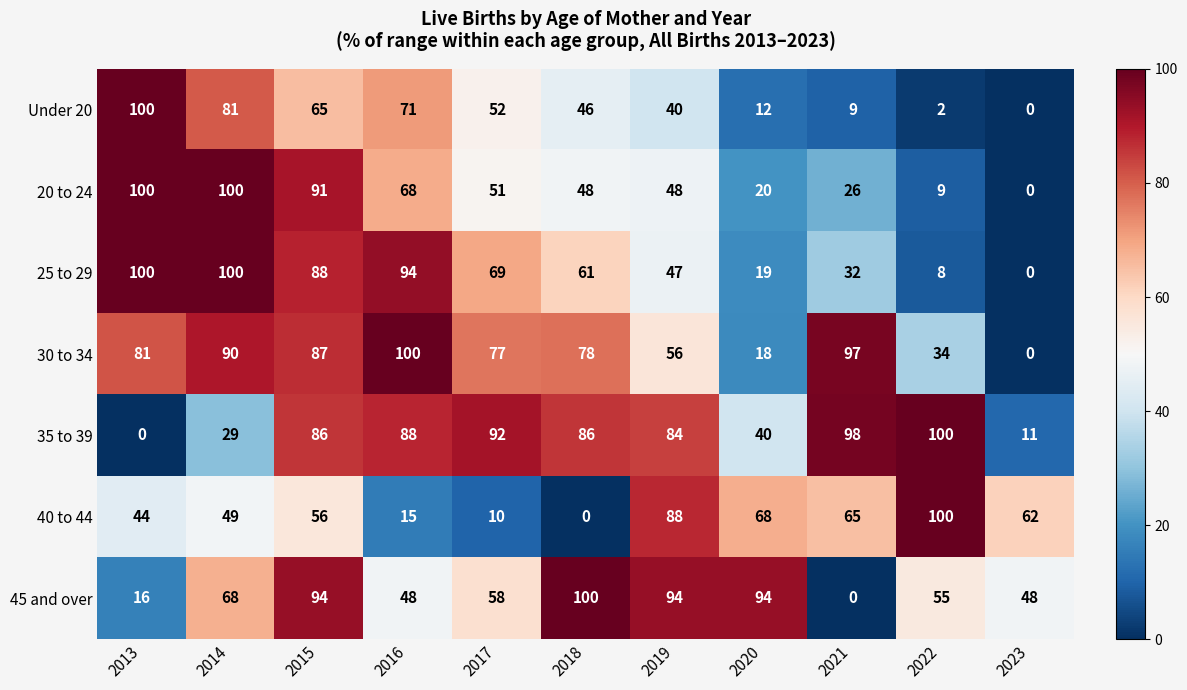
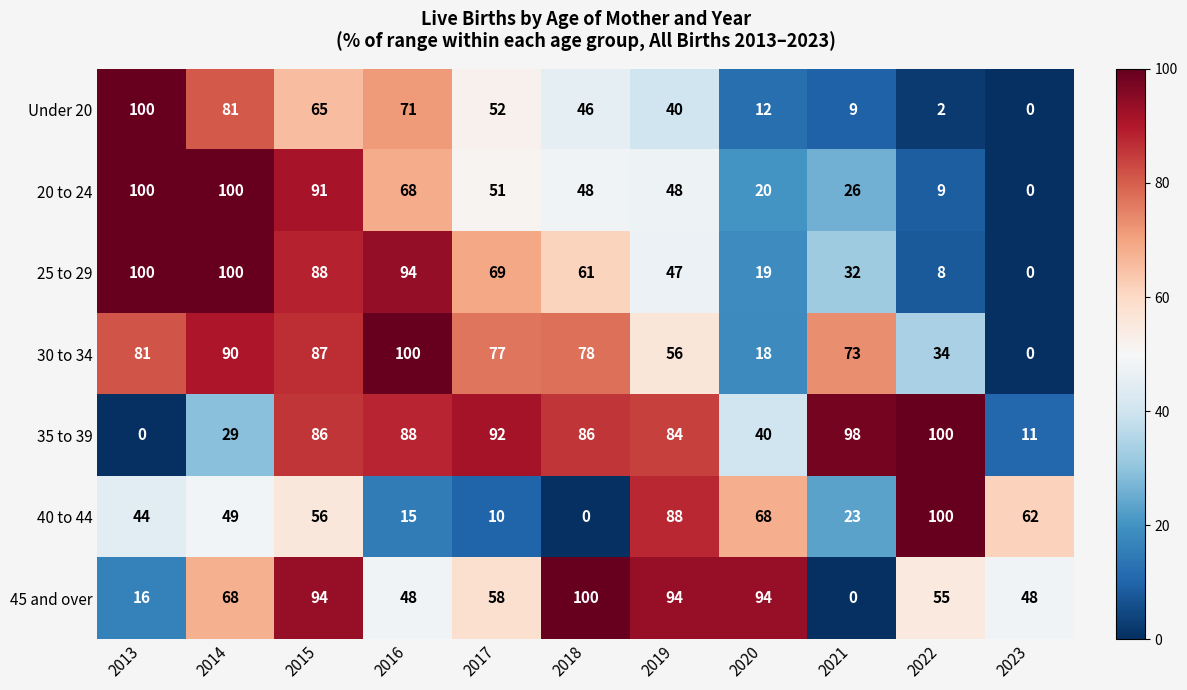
  {
    "Under 20": {
      "2013": 100,
      "2014": 81,
      "2015": 65,
      "2016": 71,
      "2017": 52,
      "2018": 46,
      "2019": 40,
      "2020": 12,
      "2021": 9,
      "2022": 2,
      "2023": 0
    },
    "20 to 24": {
      "2013": 100,
      "2014": 100,
      "2015": 91,
      "2016": 68,
      "2017": 51,
      "2018": 48,
      "2019": 48,
      "2020": 20,
      "2021": 26,
      "2022": 9,
      "2023": 0
    },
    "25 to 29": {
      "2013": 100,
      "2014": 100,
      "2015": 88,
      "2016": 94,
      "2017": 69,
      "2018": 61,
      "2019": 47,
      "2020": 19,
      "2021": 32,
      "2022": 8,
      "2023": 0
    },
    "30 to 34": {
      "2013": 81,
      "2014": 90,
      "2015": 87,
      "2016": 100,
      "2017": 77,
      "2018": 78,
      "2019": 56,
      "2020": 18,
-     "2021": 97,
+     "2021": 73,
      "2022": 34,
      "2023": 0
    },
    "35 to 39": {
      "2013": 0,
      "2014": 29,
      "2015": 86,
      "2016": 88,
      "2017": 92,
      "2018": 86,
      "2019": 84,
      "2020": 40,
      "2021": 98,
      "2022": 100,
      "2023": 11
    },
    "40 to 44": {
      "2013": 44,
      "2014": 49,
      "2015": 56,
      "2016": 15,
      "2017": 10,
      "2018": 0,
      "2019": 88,
      "2020": 68,
-     "2021": 65,
+     "2021": 23,
      "2022": 100,
      "2023": 62
    },
    "45 and over": {
      "2013": 16,
      "2014": 68,
      "2015": 94,
      "2016": 48,
      "2017": 58,
      "2018": 100,
      "2019": 94,
      "2020": 94,
      "2021": 0,
      "2022": 55,
      "2023": 48
    }
  }
